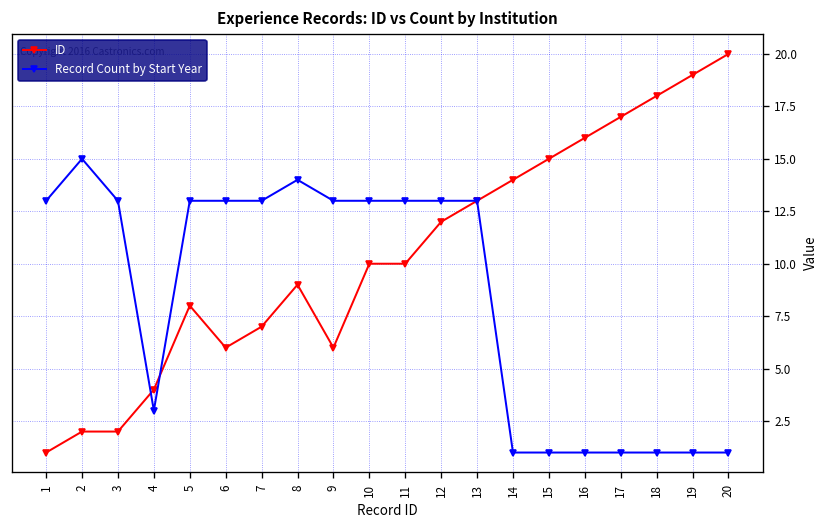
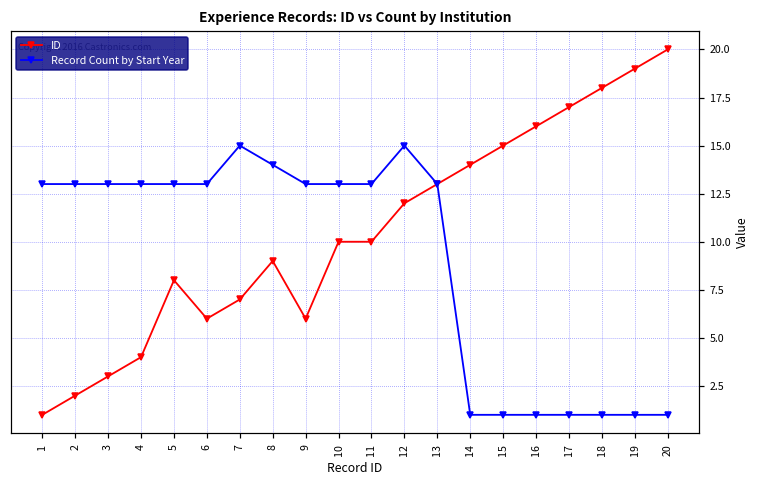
  {
    "ID": {
      "1": 1,
      "2": 2,
-     "3": 2,
+     "3": 3,
      "4": 4,
      "5": 8,
      "6": 6,
      "7": 7,
      "8": 9,
      "9": 6,
      "10": 10,
      "11": 10,
      "12": 12,
      "14": 14,
      "15": 15,
      "16": 16,
      "17": 17,
      "18": 18,
      "19": 19,
      "20": 20
    },
    "Record Count by Start Year": {
      "1": 13,
-     "2": 15,
+     "2": 13,
      "3": 13,
-     "4": 3,
+     "4": 13,
      "5": 13,
      "6": 13,
-     "7": 13,
+     "7": 15,
      "8": 14,
      "9": 13,
      "10": 13,
      "11": 13,
-     "12": 13,
+     "12": 15,
      "14": 1,
      "15": 1,
      "16": 1,
      "17": 1,
      "18": 1,
      "19": 1,
      "20": 1
    }
  }
